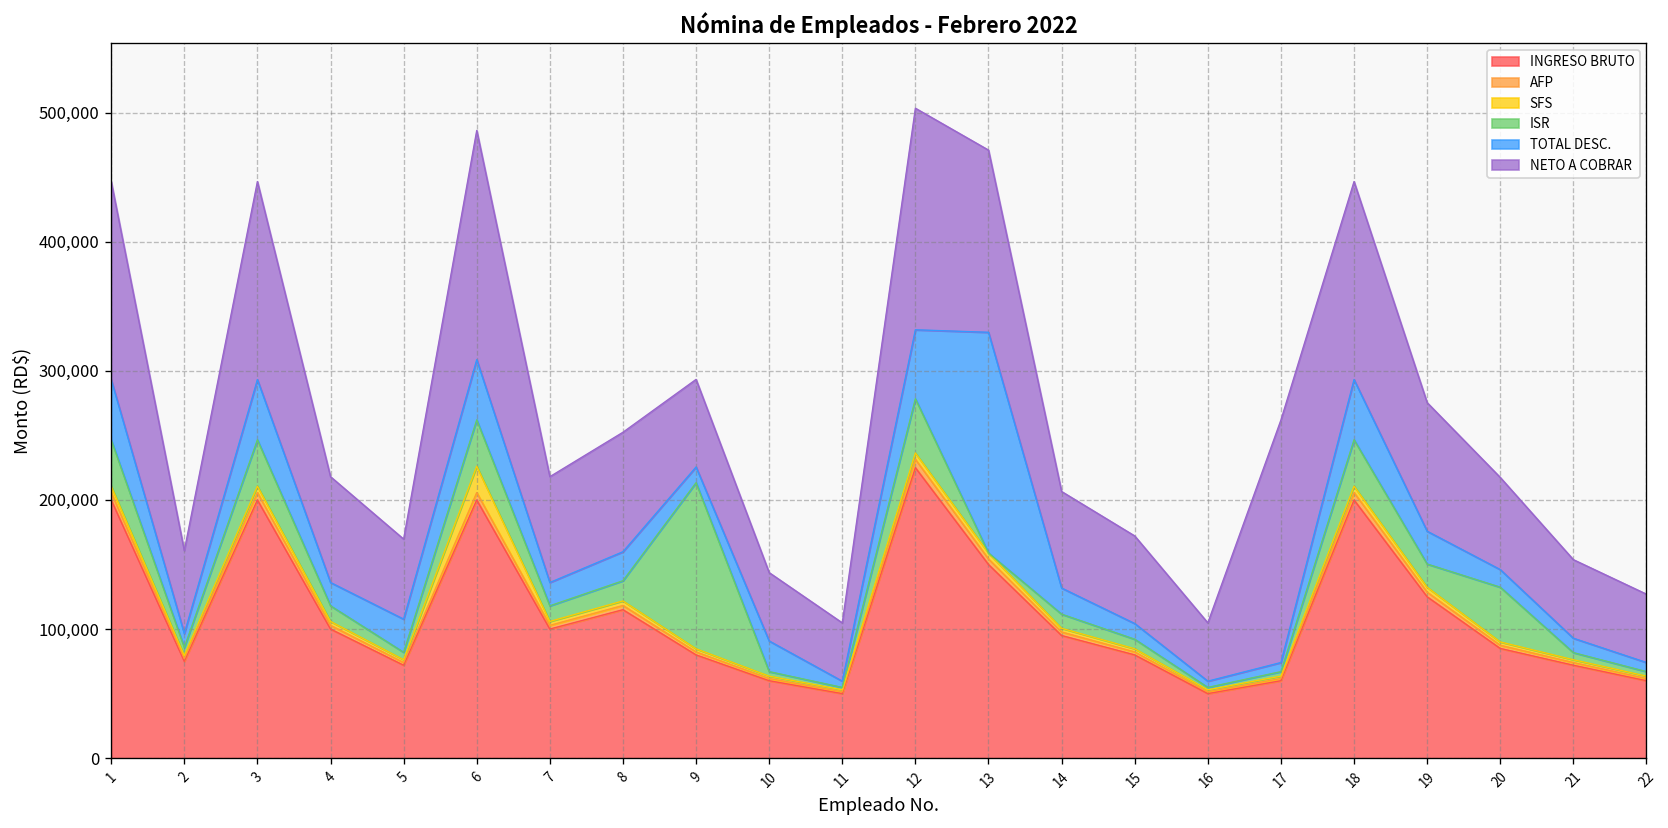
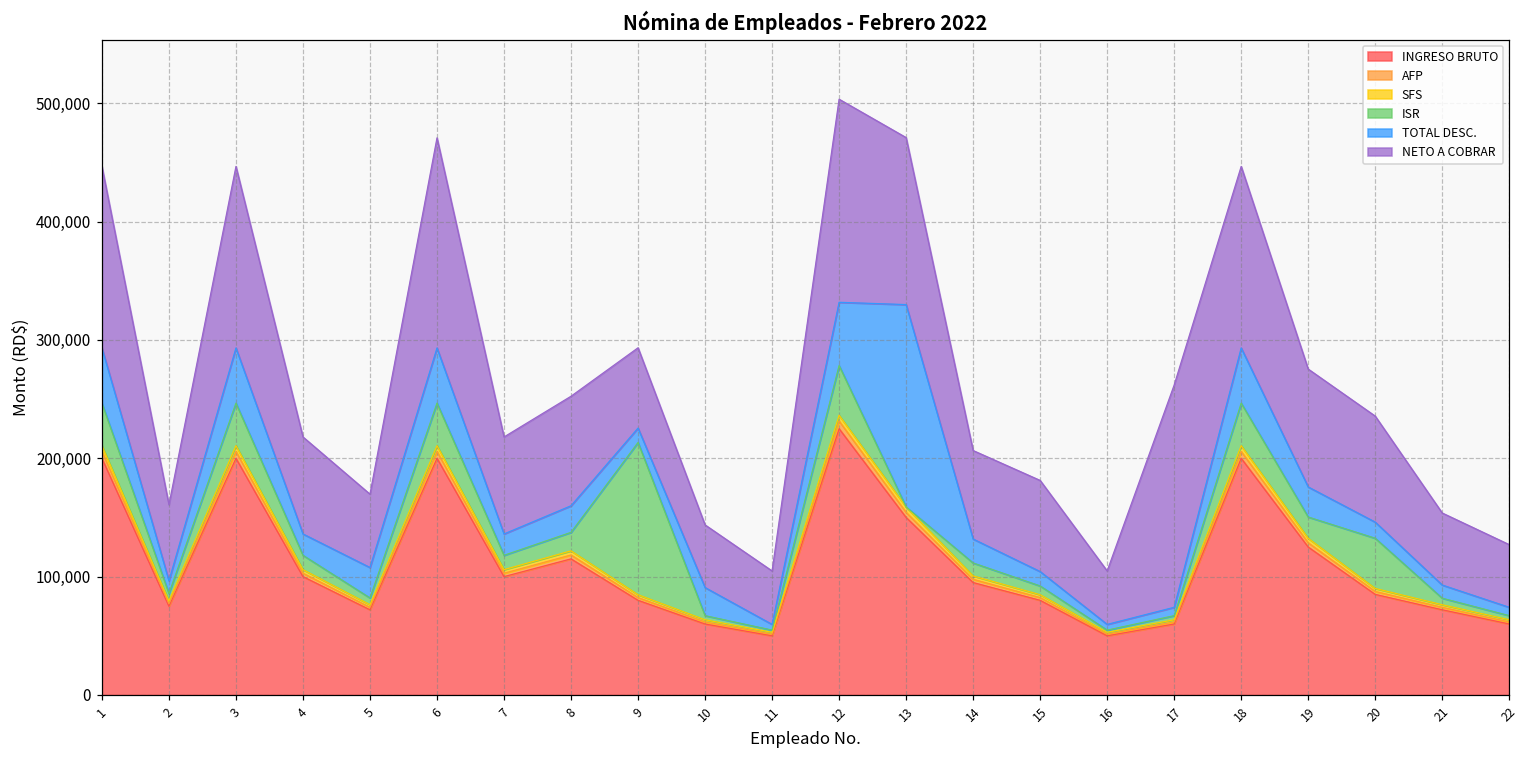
  {
    "INGRESO BRUTO": {
      "1": "200,000",
      "3": "200,000",
      "4": "100,000",
      "6": "200,000",
      "7": "100,000",
      "8": "115,000",
      "12": "225,000",
      "13": "150,000",
      "14": "95,000",
      "18": "200,000",
      "19": "125,000",
      "20": "85,000"
    },
    "AFP": {
      "1": "6,000",
      "3": "6,000",
      "4": "3,000",
      "6": "6,000",
      "7": "3,000",
      "8": "3,000",
      "12": "6,000",
      "13": "4,000",
      "14": "3,000",
      "18": "6,000",
      "19": "4,000",
      "20": "2,000"
    },
    "SFS": {
      "1": "5,000",
      "3": "5,000",
      "4": "3,000",
-     "6": "20,000",
+     "6": "5,000",
      "7": "3,000",
      "8": "3,000",
      "9": "2,000",
      "12": "5,000",
      "14": "3,000",
      "15": "2,000",
      "18": "5,000",
      "19": "4,000",
      "20": "3,000"
    },
    "ISR": {
      "1": "36,000",
      "2": "6,000",
      "3": "36,000",
      "4": "12,000",
      "5": "6,000",
      "6": "36,000",
      "7": "12,000",
      "8": "16,000",
      "9": "129,000",
      "10": "3,000",
      "12": "42,000",
      "14": "11,000",
      "15": "7,000",
      "17": "3,000",
      "18": "36,000",
      "19": "18,000",
      "20": "42,000",
      "21": "6,000",
      "22": "3,000"
    },
    "TOTAL DESC.": {
      "1": "47,000",
      "2": "11,000",
      "3": "47,000",
      "4": "18,000",
      "5": "26,000",
      "6": "47,000",
      "7": "18,000",
      "8": "22,000",
      "9": "12,000",
      "10": "24,000",
      "11": "5,000",
      "12": "53,000",
      "13": "171,000",
      "14": "20,000",
      "15": "12,000",
      "16": "5,000",
      "17": "7,000",
      "18": "47,000",
      "19": "25,000",
      "20": "14,000",
      "21": "11,000",
      "22": "7,000"
    },
    "NETO A COBRAR": {
      "1": "153,000",
      "2": "64,000",
      "3": "153,000",
      "4": "82,000",
      "5": "62,000",
      "6": "178,000",
      "7": "82,000",
      "8": "93,000",
      "9": "68,000",
      "10": "53,000",
      "11": "45,000",
      "12": "172,000",
      "13": "141,000",
      "14": "75,000",
-     "15": "68,000",
+     "15": "77,000",
      "16": "45,000",
      "17": "188,000",
      "18": "153,000",
      "19": "100,000",
-     "20": "71,000",
+     "20": "90,000",
      "21": "61,000",
      "22": "53,000"
    }
  }
